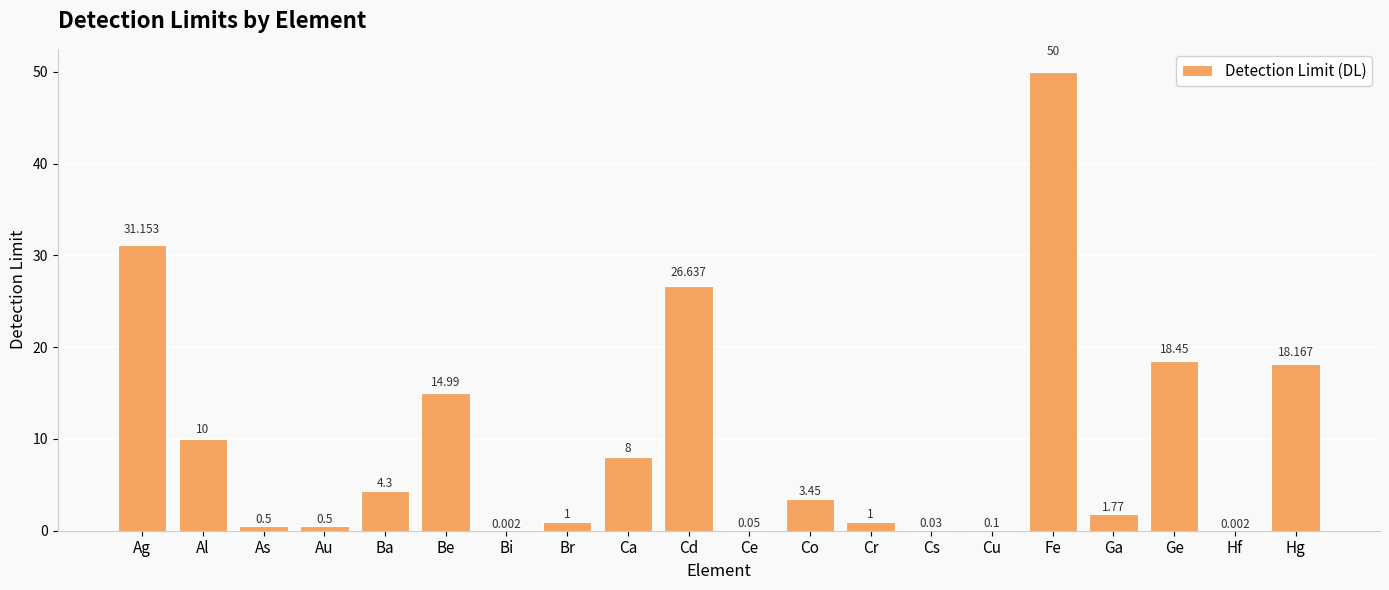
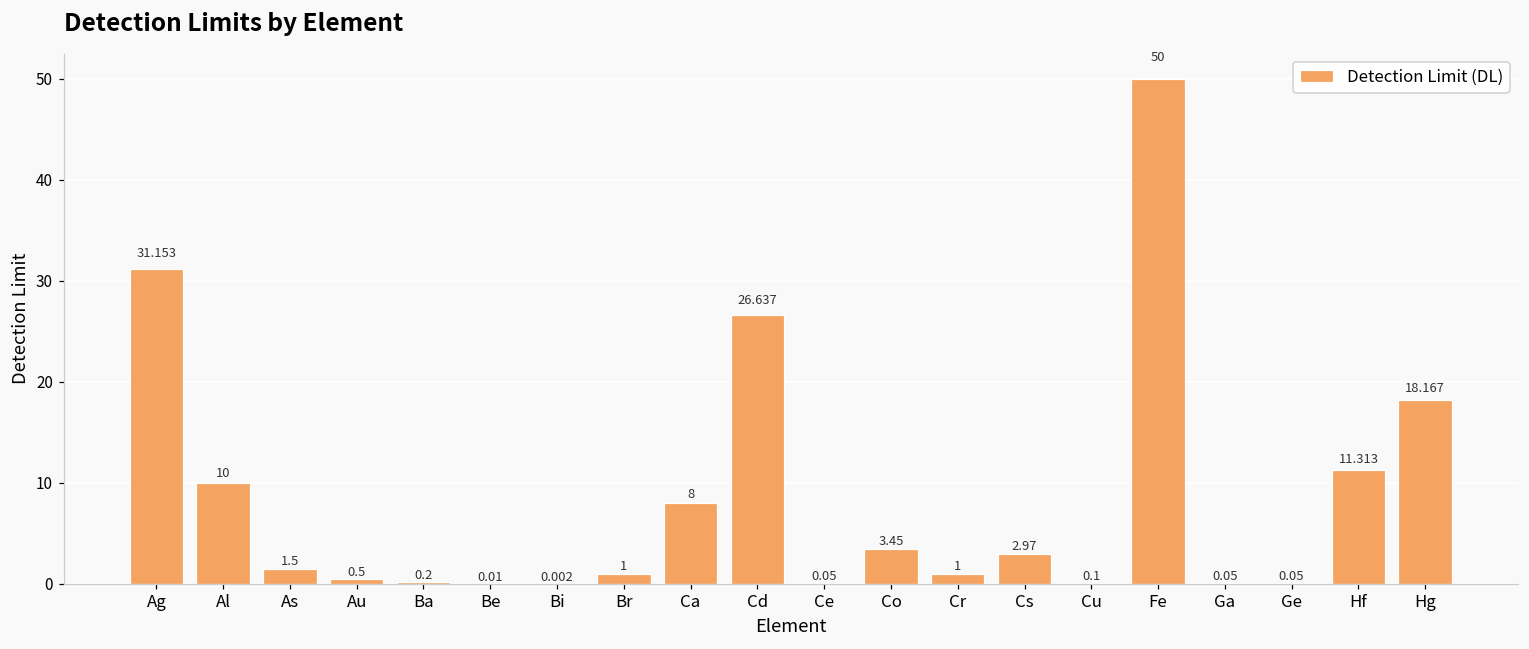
  {
    "Ag": 31.153,
    "Al": 10,
-   "As": 0.5,
+   "As": 1.5,
    "Au": 0.5,
-   "Ba": 4.3,
-   "Be": 14.99,
+   "Ba": 0.2,
+   "Be": 0.01,
    "Bi": 0.002,
    "Br": 1,
    "Ca": 8,
    "Cd": 26.637,
    "Ce": 0.05,
    "Co": 3.45,
    "Cr": 1,
-   "Cs": 0.03,
+   "Cs": 2.97,
    "Cu": 0.1,
    "Fe": 50,
-   "Ga": 1.77,
-   "Ge": 18.45,
-   "Hf": 0.002,
+   "Ga": 0.05,
+   "Ge": 0.05,
+   "Hf": 11.313,
    "Hg": 18.167
  }
